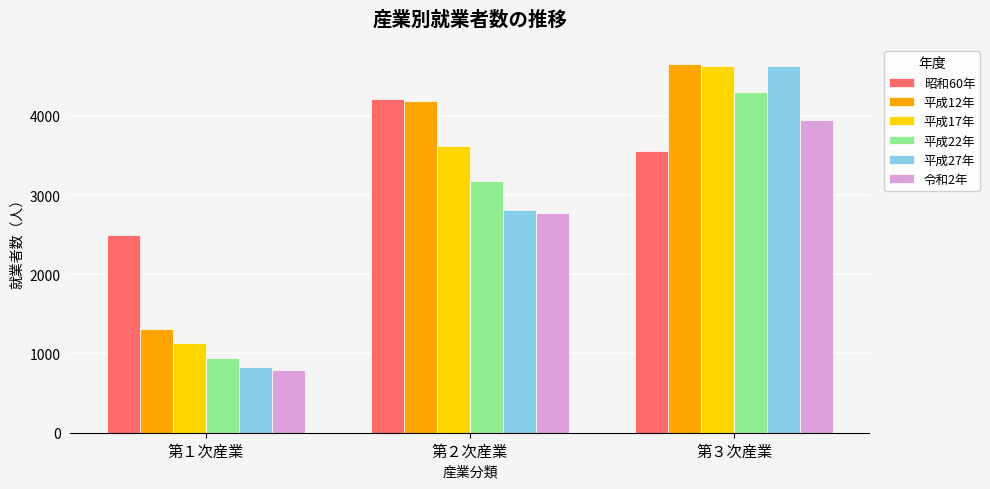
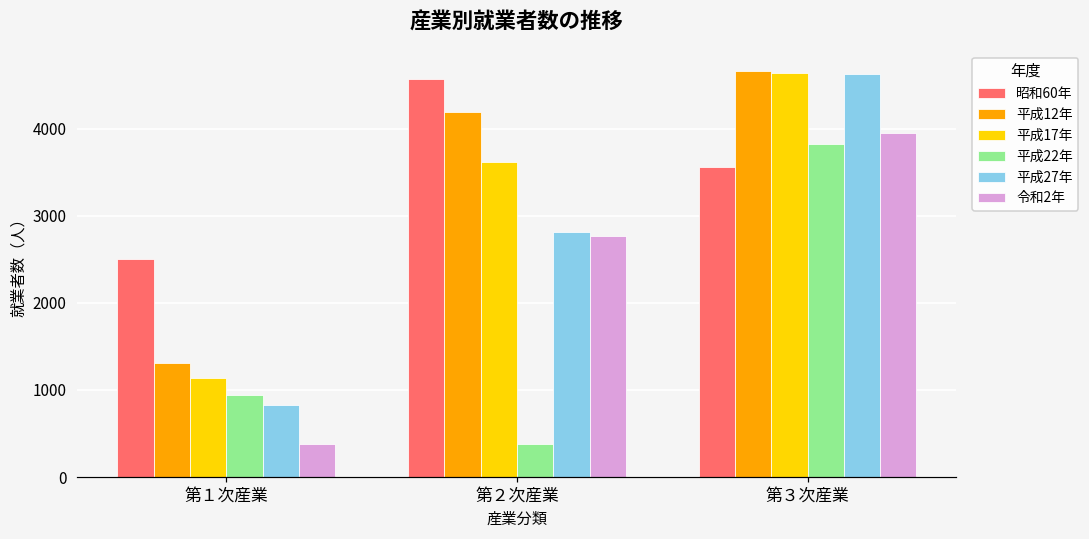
  {
    "昭和60年": {
      "第１次産業": 2500,
-     "第２次産業": 4200,
+     "第２次産業": 4600,
      "第３次産業": 3600
    },
    "平成22年": {
      "第１次産業": 900,
-     "第２次産業": 3200,
-     "第３次産業": 4300
+     "第２次産業": 400,
+     "第３次産業": 3800
    },
    "平成27年": {
      "第１次産業": 800,
      "第２次産業": 2800,
      "第３次産業": 4600
    },
    "令和2年": {
-     "第１次産業": 800,
+     "第１次産業": 400,
      "第２次産業": 2800,
      "第３次産業": 3900
    }
  }
